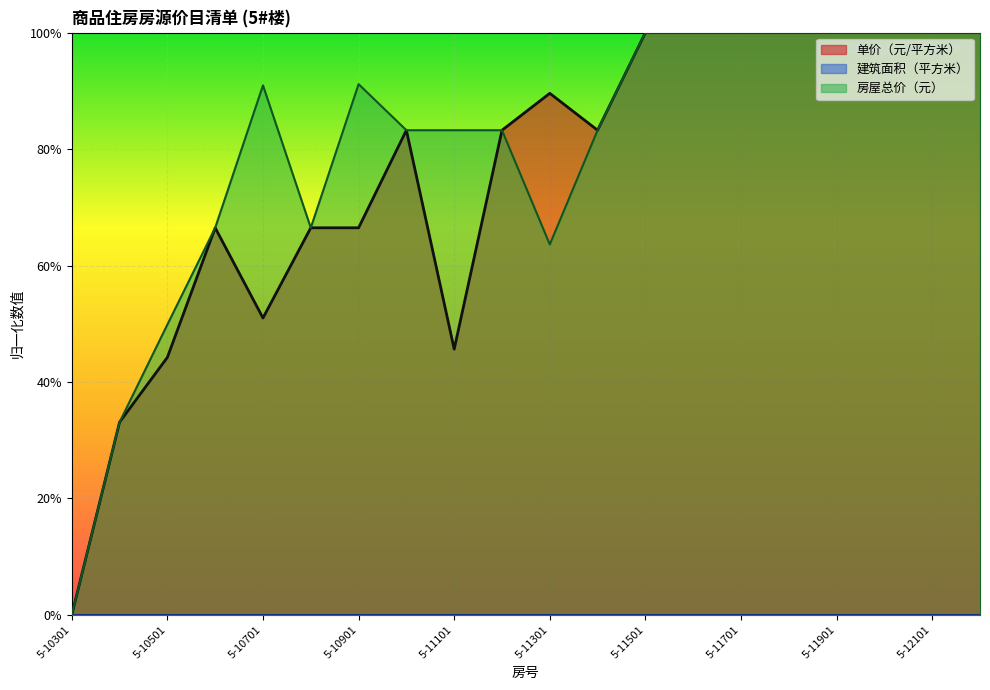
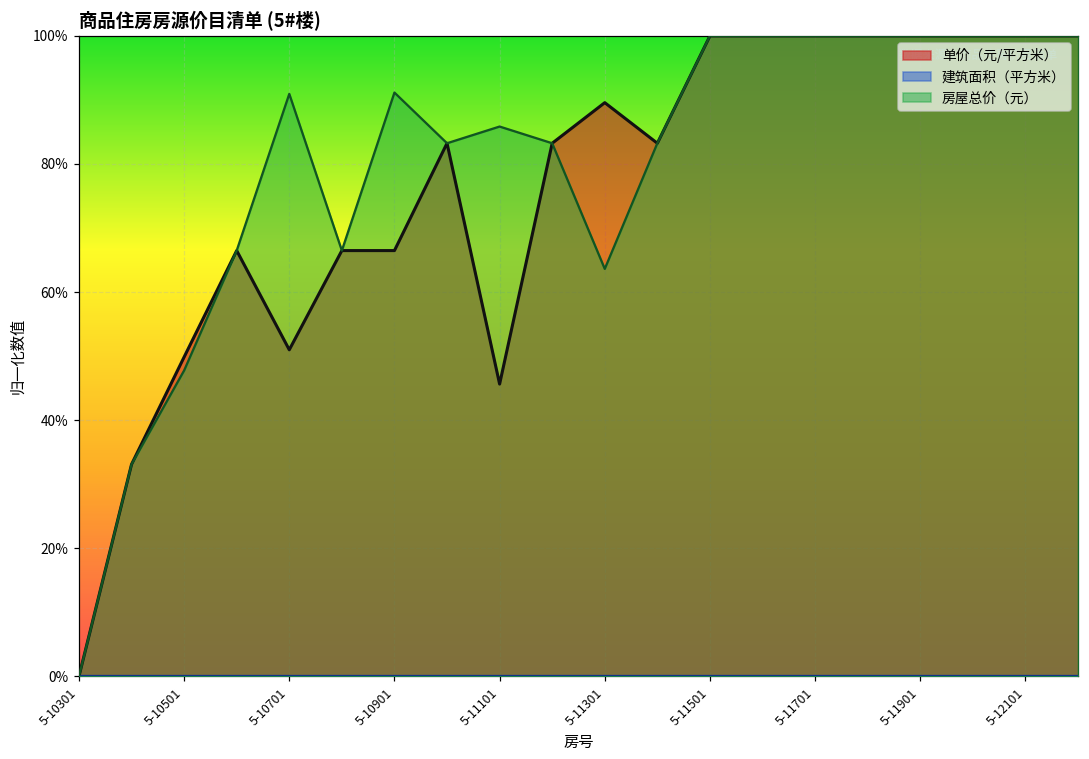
  {
    "单价（元/平方米）": {
-     "5-10501": "44%",
+     "5-10501": "50%",
      "5-10701": "51%",
      "5-10901": "66%",
      "5-11101": "46%",
      "5-11301": "90%"
    },
    "建筑面积（平方米）": {
      "5-10501": "0%",
      "5-10701": "0%",
      "5-10901": "0%",
      "5-11101": "0%",
      "5-11301": "0%",
      "5-11501": "0%",
      "5-11701": "0%",
      "5-11901": "0%",
      "5-12101": "0%"
    },
    "房屋总价（元）": {
-     "5-10501": "50%",
+     "5-10501": "48%",
      "5-10701": "91%",
      "5-10901": "91%",
-     "5-11101": "83%",
+     "5-11101": "86%",
      "5-11301": "64%"
    }
  }
